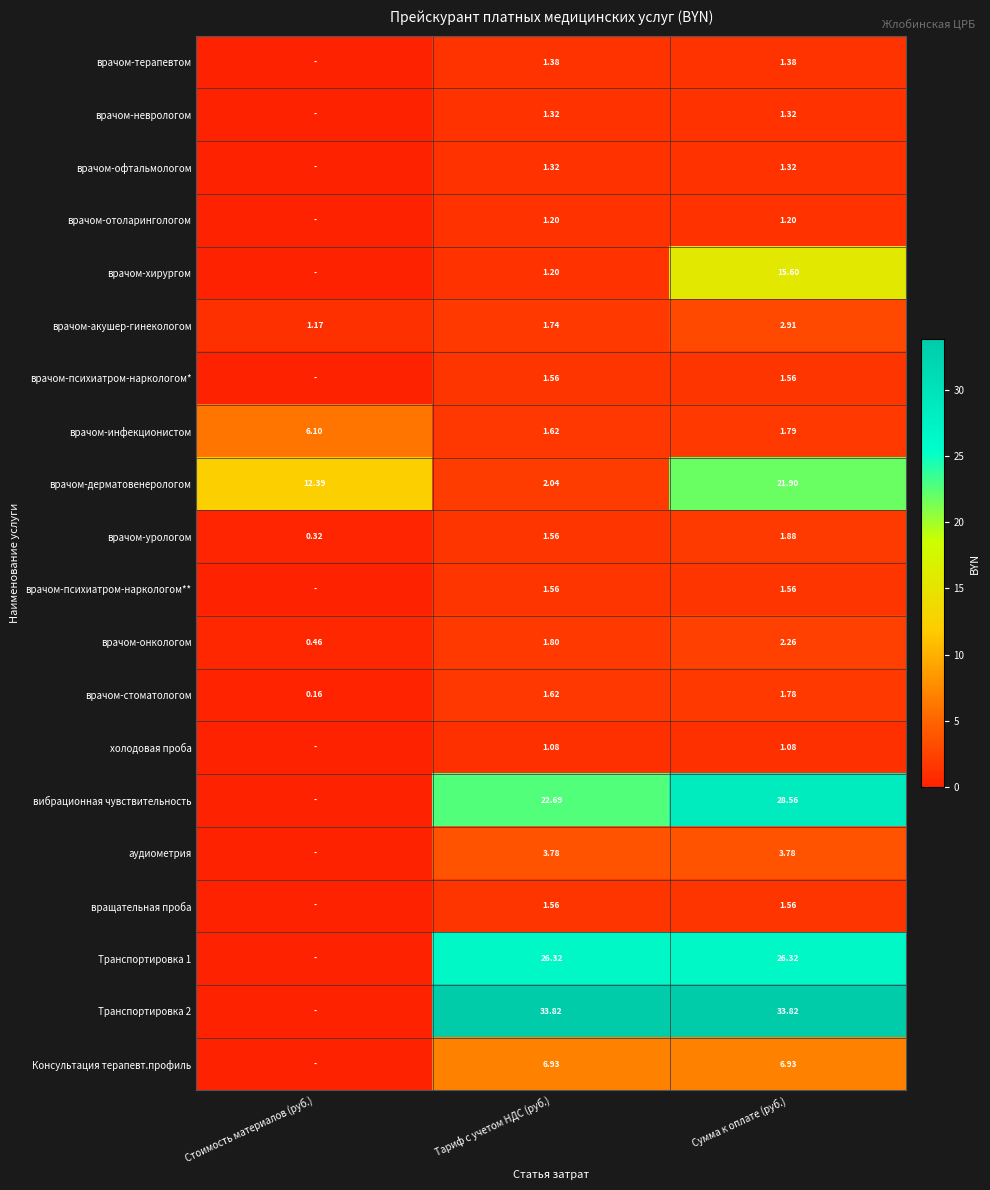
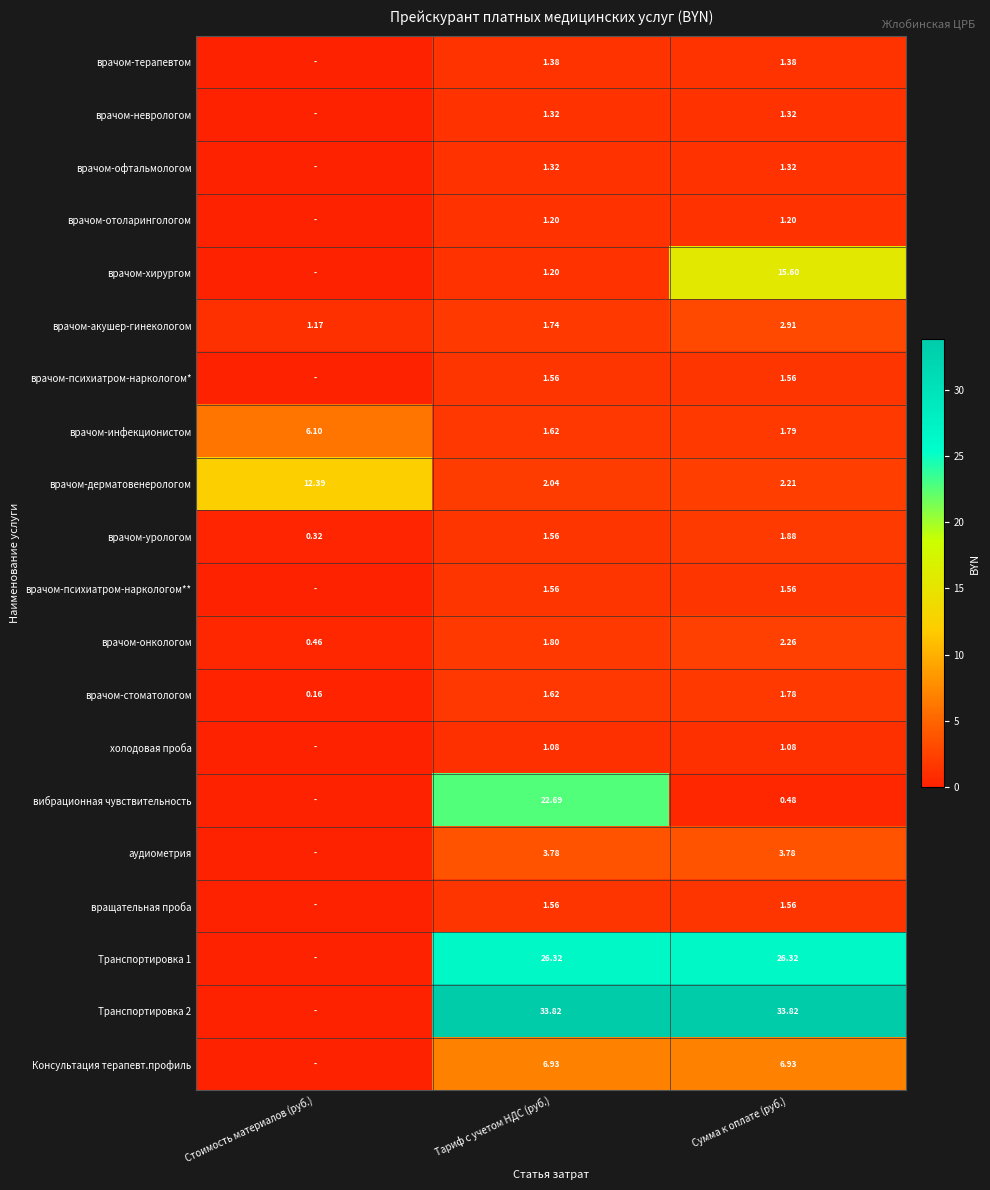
  {
    "врачом-терапевтом": {
      "Тариф с учетом НДС (руб.)": 1.38,
      "Сумма к оплате (руб.)": 1.38
    },
    "врачом-неврологом": {
      "Тариф с учетом НДС (руб.)": 1.32,
      "Сумма к оплате (руб.)": 1.32
    },
    "врачом-офтальмологом": {
      "Тариф с учетом НДС (руб.)": 1.32,
      "Сумма к оплате (руб.)": 1.32
    },
    "врачом-отоларингологом": {
      "Тариф с учетом НДС (руб.)": 1.20,
      "Сумма к оплате (руб.)": 1.20
    },
    "врачом-хирургом": {
      "Тариф с учетом НДС (руб.)": 1.20,
      "Сумма к оплате (руб.)": 15.60
    },
    "врачом-акушер-гинекологом": {
      "Стоимость материалов (руб.)": 1.17,
      "Тариф с учетом НДС (руб.)": 1.74,
      "Сумма к оплате (руб.)": 2.91
    },
    "врачом-психиатром-наркологом*": {
      "Тариф с учетом НДС (руб.)": 1.56,
      "Сумма к оплате (руб.)": 1.56
    },
    "врачом-инфекционистом": {
      "Стоимость материалов (руб.)": 6.10,
      "Тариф с учетом НДС (руб.)": 1.62,
      "Сумма к оплате (руб.)": 1.79
    },
    "врачом-дерматовенерологом": {
      "Стоимость материалов (руб.)": 12.39,
      "Тариф с учетом НДС (руб.)": 2.04,
-     "Сумма к оплате (руб.)": 21.90
+     "Сумма к оплате (руб.)": 2.21
    },
    "врачом-урологом": {
      "Стоимость материалов (руб.)": 0.32,
      "Тариф с учетом НДС (руб.)": 1.56,
      "Сумма к оплате (руб.)": 1.88
    },
    "врачом-психиатром-наркологом**": {
      "Тариф с учетом НДС (руб.)": 1.56,
      "Сумма к оплате (руб.)": 1.56
    },
    "врачом-онкологом": {
      "Стоимость материалов (руб.)": 0.46,
      "Тариф с учетом НДС (руб.)": 1.80,
      "Сумма к оплате (руб.)": 2.26
    },
    "врачом-стоматологом": {
      "Стоимость материалов (руб.)": 0.16,
      "Тариф с учетом НДС (руб.)": 1.62,
      "Сумма к оплате (руб.)": 1.78
    },
    "холодовая проба": {
      "Тариф с учетом НДС (руб.)": 1.08,
      "Сумма к оплате (руб.)": 1.08
    },
    "вибрационная чувствительность": {
      "Тариф с учетом НДС (руб.)": 22.69,
-     "Сумма к оплате (руб.)": 28.56
+     "Сумма к оплате (руб.)": 0.48
    },
    "аудиометрия": {
      "Тариф с учетом НДС (руб.)": 3.78,
      "Сумма к оплате (руб.)": 3.78
    },
    "вращательная проба": {
      "Тариф с учетом НДС (руб.)": 1.56,
      "Сумма к оплате (руб.)": 1.56
    },
    "Транспортировка 1": {
      "Тариф с учетом НДС (руб.)": 26.32,
      "Сумма к оплате (руб.)": 26.32
    },
    "Транспортировка 2": {
      "Тариф с учетом НДС (руб.)": 33.82,
      "Сумма к оплате (руб.)": 33.82
    },
    "Консультация терапевт.профиль": {
      "Тариф с учетом НДС (руб.)": 6.93,
      "Сумма к оплате (руб.)": 6.93
    }
  }
